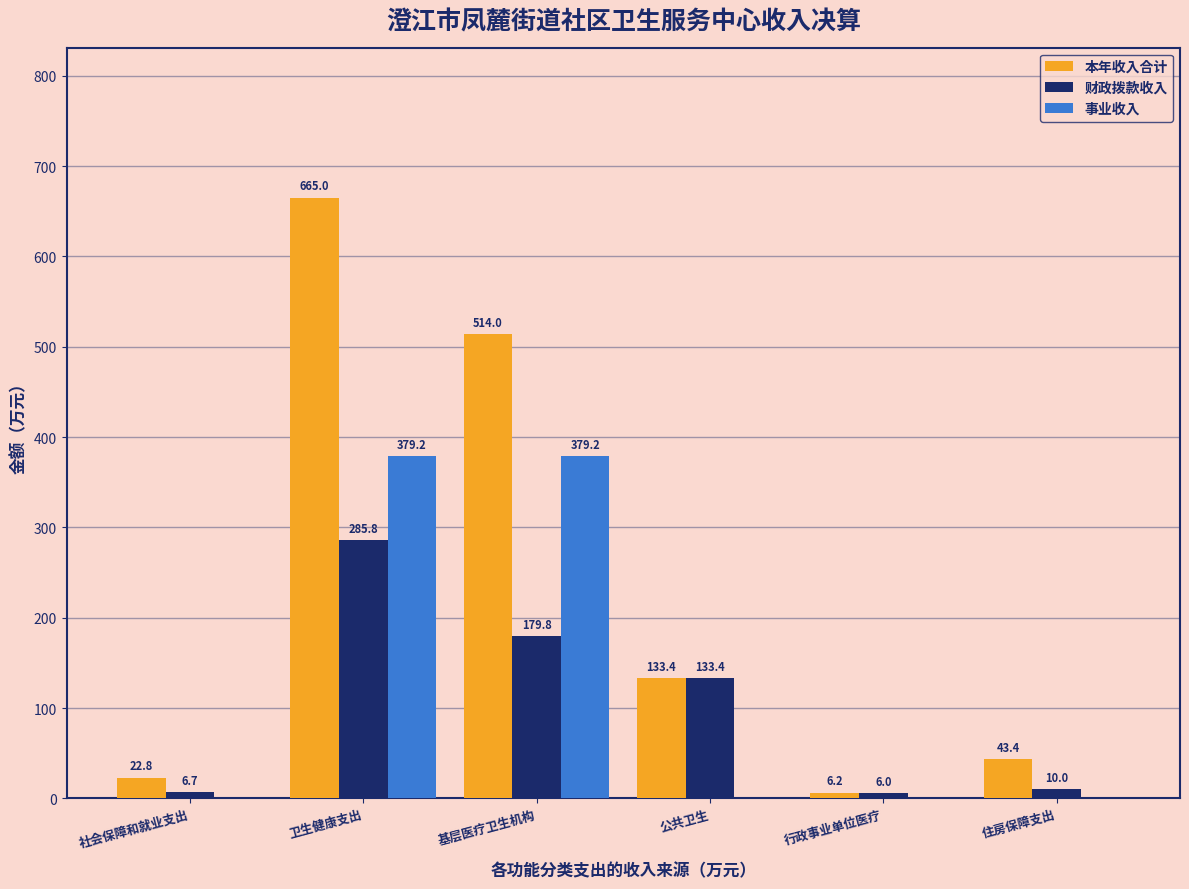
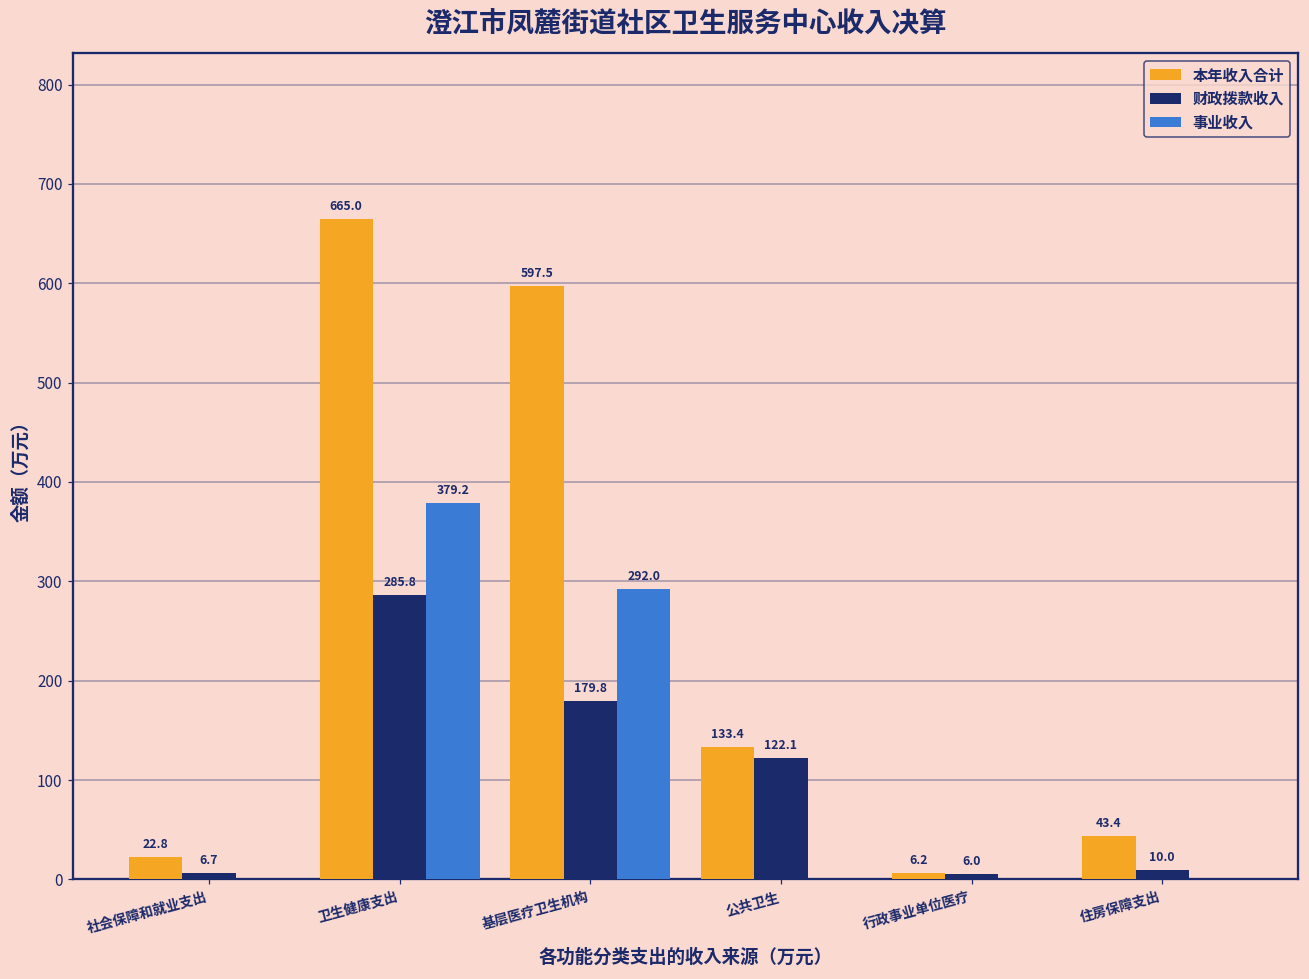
  {
    "本年收入合计": {
      "社会保障和就业支出": 22.8,
      "卫生健康支出": 665.0,
-     "基层医疗卫生机构": 514.0,
+     "基层医疗卫生机构": 597.5,
      "公共卫生": 133.4,
      "行政事业单位医疗": 6.2,
      "住房保障支出": 43.4
    },
    "财政拨款收入": {
      "社会保障和就业支出": 6.7,
      "卫生健康支出": 285.8,
      "基层医疗卫生机构": 179.8,
-     "公共卫生": 133.4,
+     "公共卫生": 122.1,
      "行政事业单位医疗": 6.0,
      "住房保障支出": 10.0
    },
    "事业收入": {
      "卫生健康支出": 379.2,
-     "基层医疗卫生机构": 379.2
+     "基层医疗卫生机构": 292.0
    }
  }
